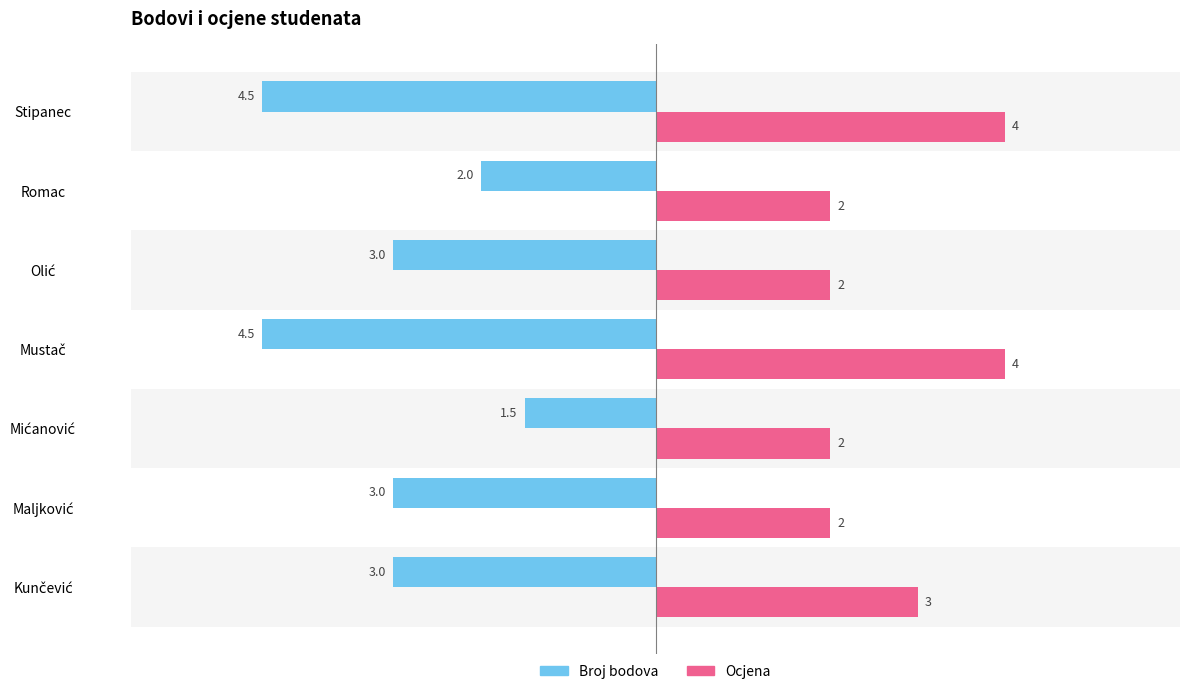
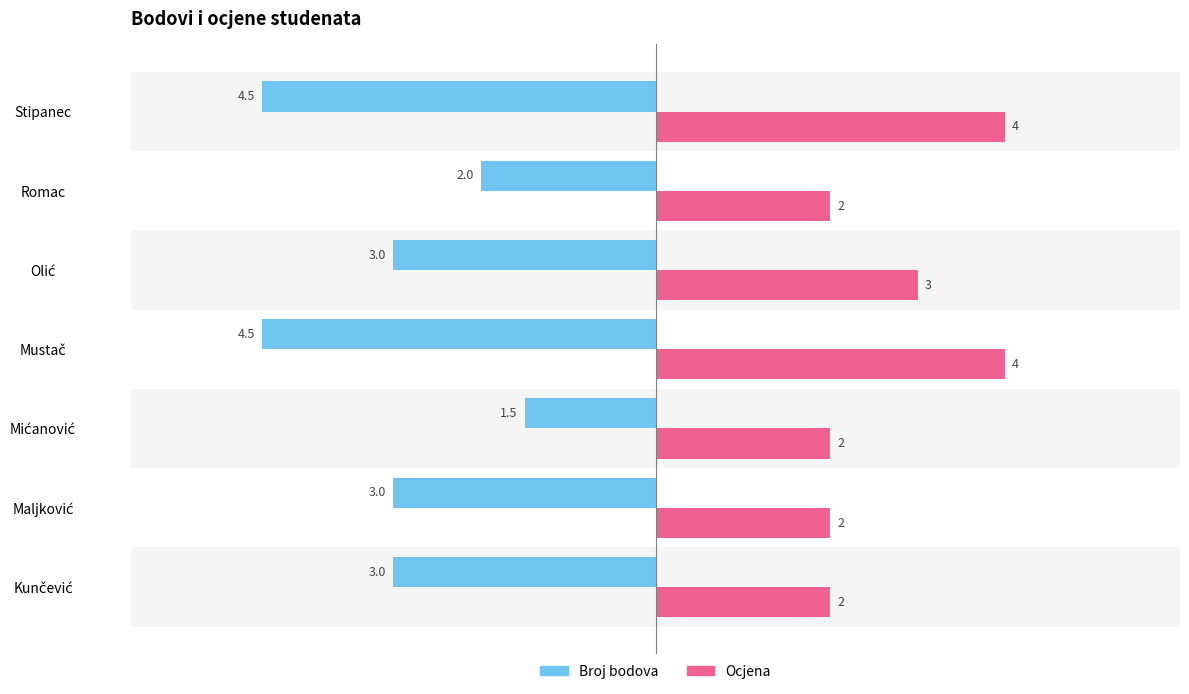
  {
    "Ocjena": {
      "Stipanec": 4,
      "Romac": 2,
-     "Olić": 2,
+     "Olić": 3,
      "Mustač": 4,
      "Mićanović": 2,
      "Maljković": 2,
-     "Kunčević": 3
+     "Kunčević": 2
    }
  }
